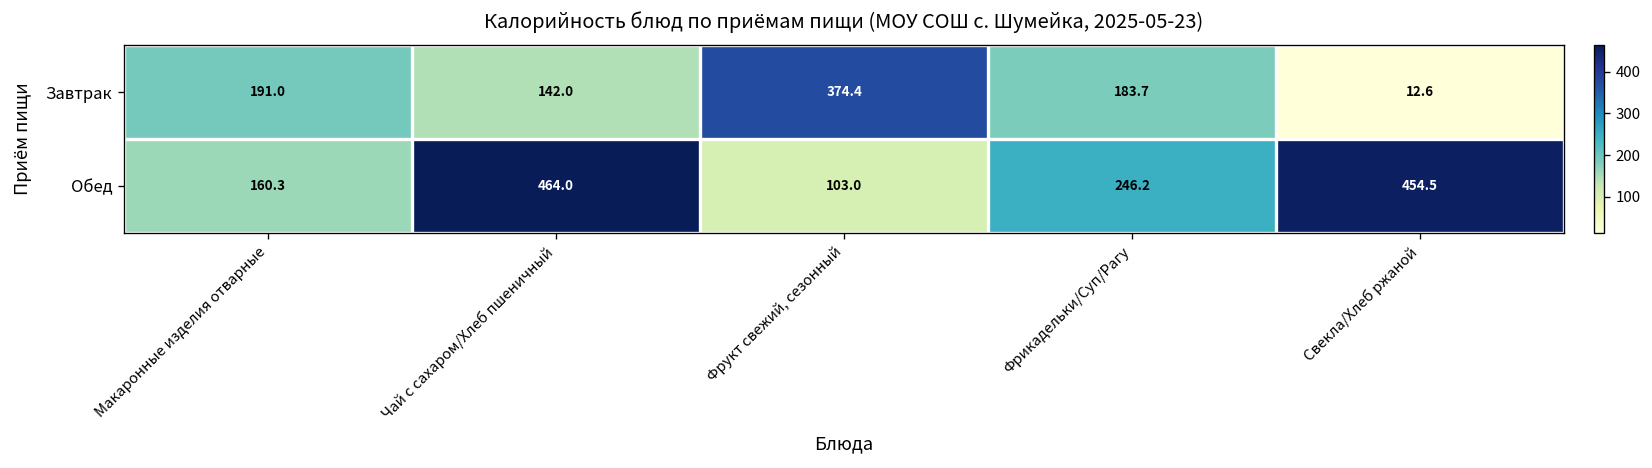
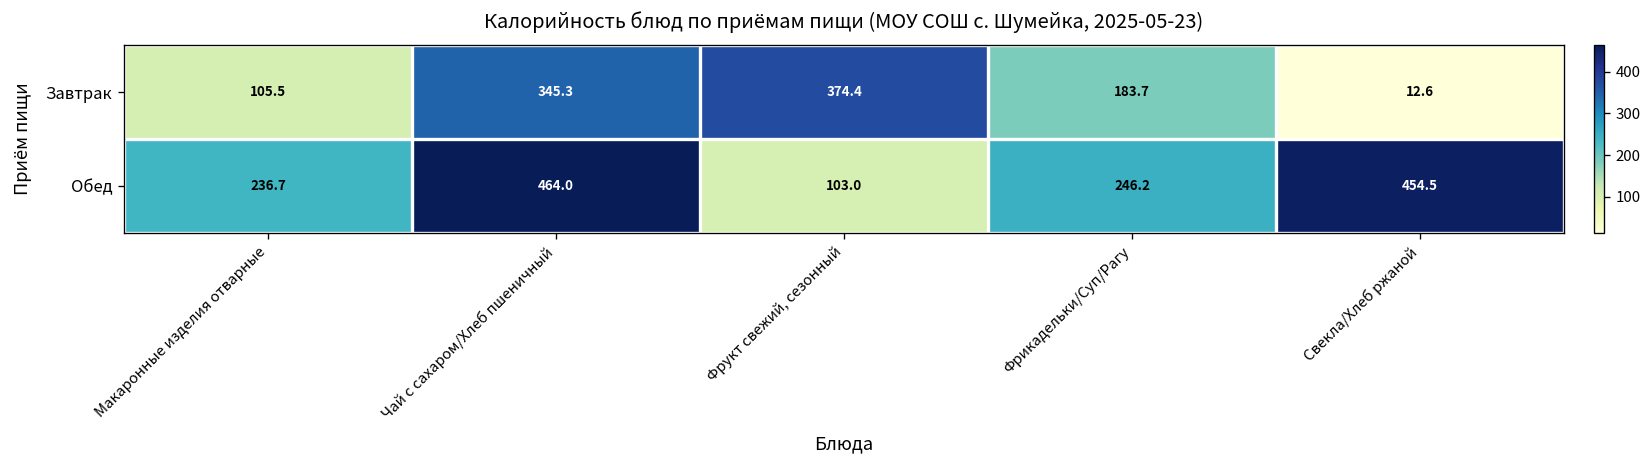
  {
    "Завтрак": {
-     "Макаронные изделия отварные": 191.0,
-     "Чай с сахаром/Хлеб пшеничный": 142.0,
+     "Макаронные изделия отварные": 105.5,
+     "Чай с сахаром/Хлеб пшеничный": 345.3,
      "Фрукт свежий, сезонный": 374.4,
      "Фрикадельки/Суп/Рагу": 183.7,
      "Свекла/Хлеб ржаной": 12.6
    },
    "Обед": {
-     "Макаронные изделия отварные": 160.3,
+     "Макаронные изделия отварные": 236.7,
      "Чай с сахаром/Хлеб пшеничный": 464.0,
      "Фрукт свежий, сезонный": 103.0,
      "Фрикадельки/Суп/Рагу": 246.2,
      "Свекла/Хлеб ржаной": 454.5
    }
  }
